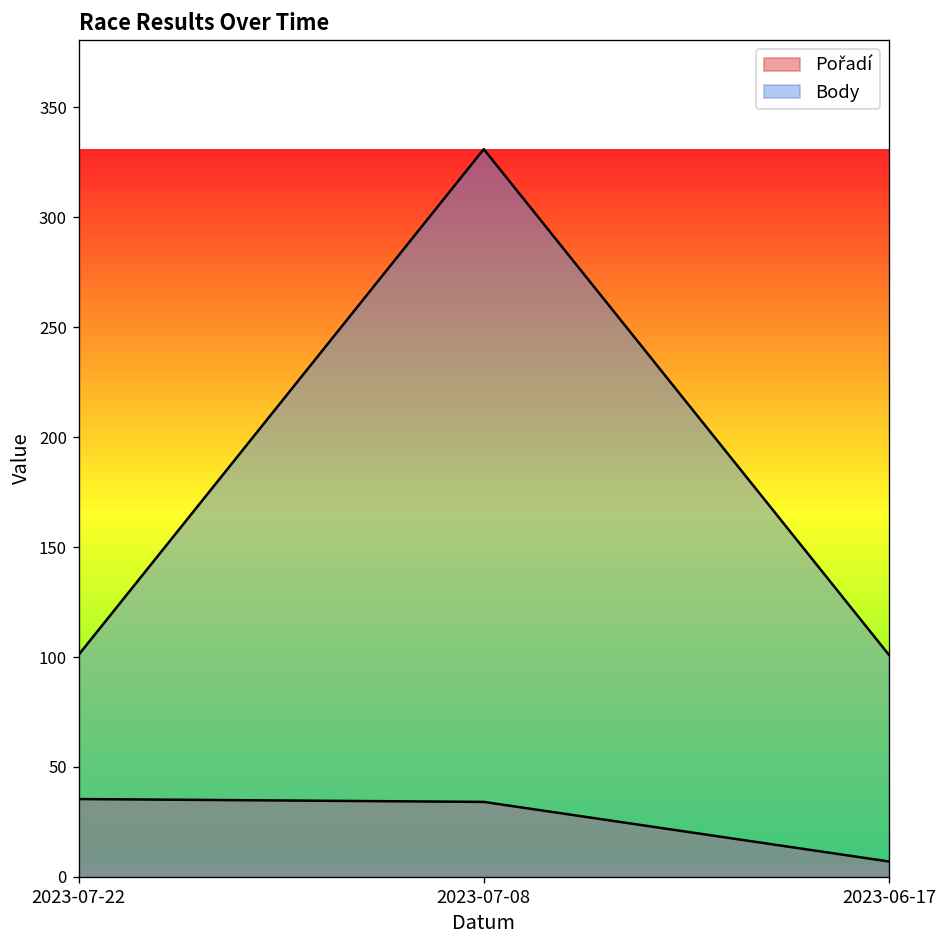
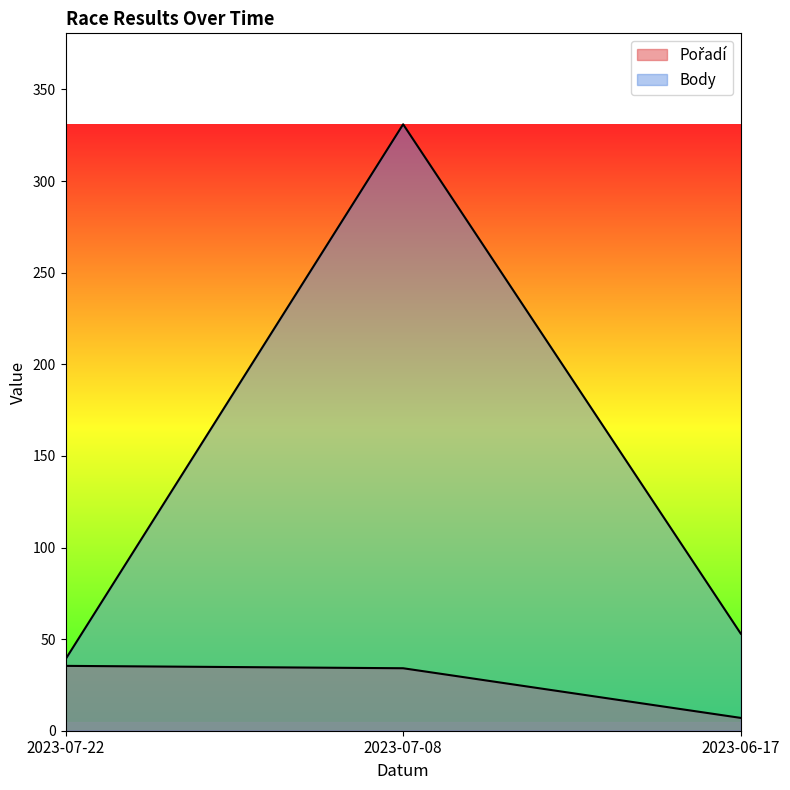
  {
    "Pořadí": {
      "2023-07-22": 35,
      "2023-07-08": 34,
      "2023-06-17": 7
    },
    "Body": {
-     "2023-07-22": 101,
+     "2023-07-22": 39,
      "2023-07-08": 331,
-     "2023-06-17": 101
+     "2023-06-17": 53
    }
  }
